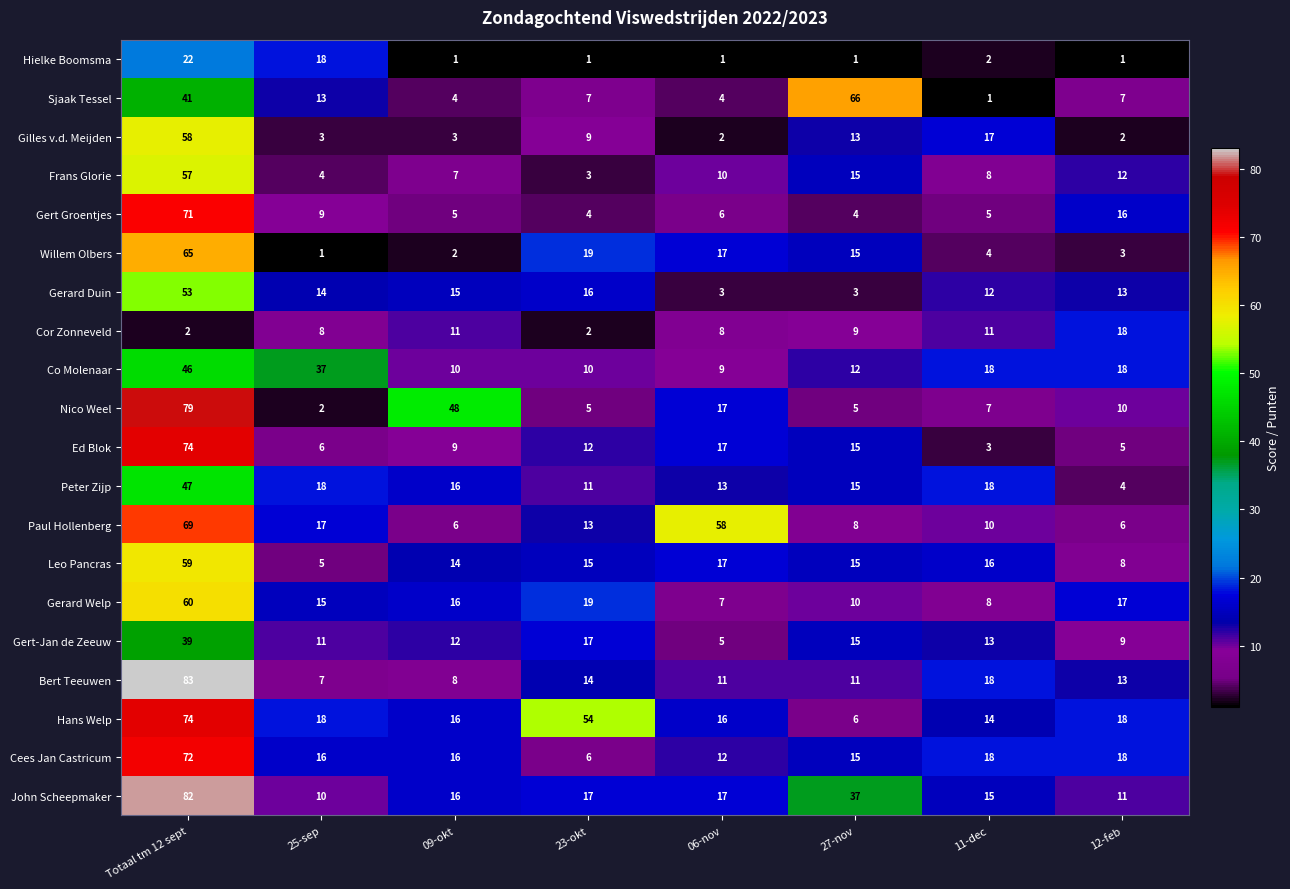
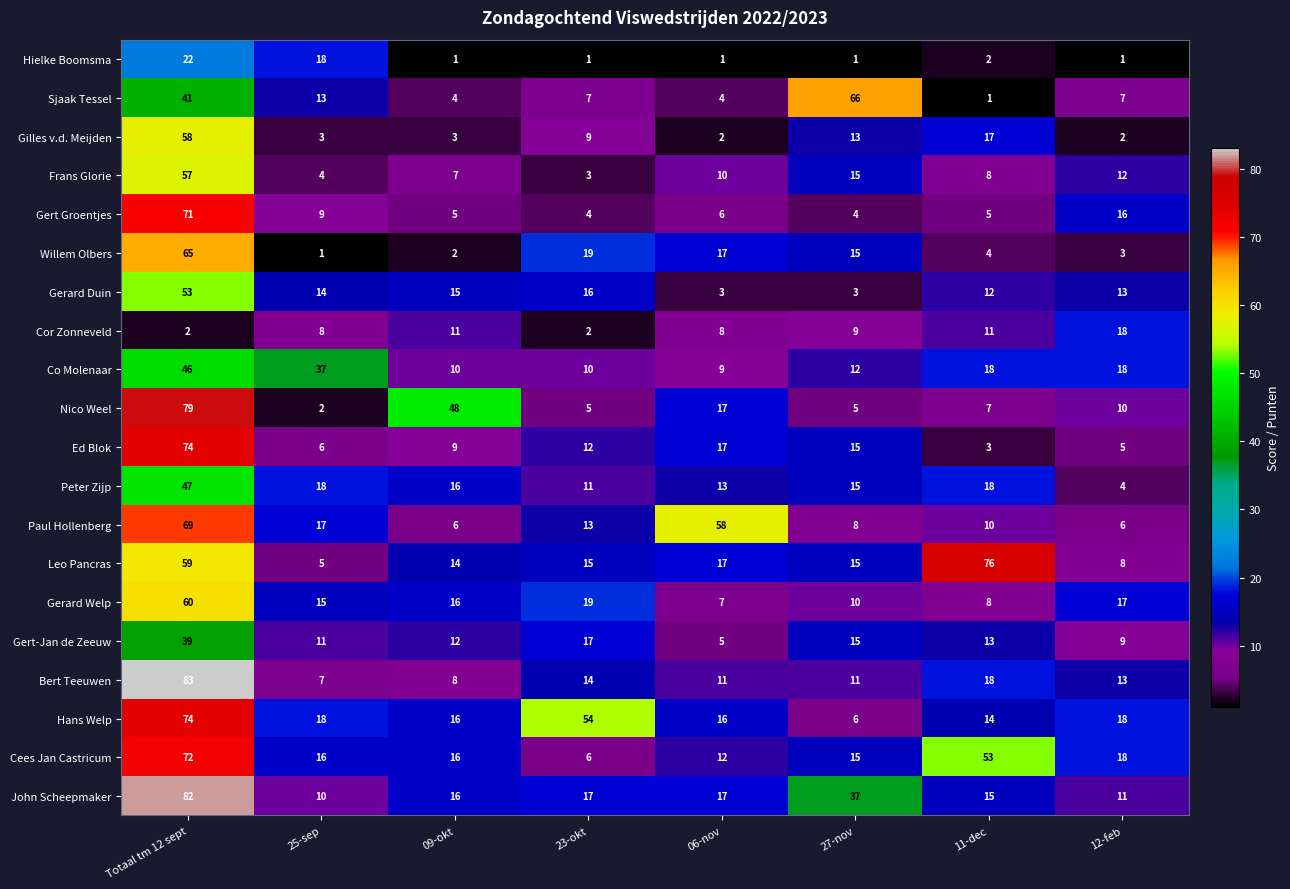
  {
    "Hielke Boomsma": {
      "Totaal tm 12 sept": 22,
      "25-sep": 18,
      "09-okt": 1,
      "23-okt": 1,
      "06-nov": 1,
      "27-nov": 1,
      "11-dec": 2,
      "12-feb": 1
    },
    "Sjaak Tessel": {
      "Totaal tm 12 sept": 41,
      "25-sep": 13,
      "09-okt": 4,
      "23-okt": 7,
      "06-nov": 4,
      "27-nov": 66,
      "11-dec": 1,
      "12-feb": 7
    },
    "Gilles v.d. Meijden": {
      "Totaal tm 12 sept": 58,
      "25-sep": 3,
      "09-okt": 3,
      "23-okt": 9,
      "06-nov": 2,
      "27-nov": 13,
      "11-dec": 17,
      "12-feb": 2
    },
    "Frans Glorie": {
      "Totaal tm 12 sept": 57,
      "25-sep": 4,
      "09-okt": 7,
      "23-okt": 3,
      "06-nov": 10,
      "27-nov": 15,
      "11-dec": 8,
      "12-feb": 12
    },
    "Gert Groentjes": {
      "Totaal tm 12 sept": 71,
      "25-sep": 9,
      "09-okt": 5,
      "23-okt": 4,
      "06-nov": 6,
      "27-nov": 4,
      "11-dec": 5,
      "12-feb": 16
    },
    "Willem Olbers": {
      "Totaal tm 12 sept": 65,
      "25-sep": 1,
      "09-okt": 2,
      "23-okt": 19,
      "06-nov": 17,
      "27-nov": 15,
      "11-dec": 4,
      "12-feb": 3
    },
    "Gerard Duin": {
      "Totaal tm 12 sept": 53,
      "25-sep": 14,
      "09-okt": 15,
      "23-okt": 16,
      "06-nov": 3,
      "27-nov": 3,
      "11-dec": 12,
      "12-feb": 13
    },
    "Cor Zonneveld": {
      "Totaal tm 12 sept": 2,
      "25-sep": 8,
      "09-okt": 11,
      "23-okt": 2,
      "06-nov": 8,
      "27-nov": 9,
      "11-dec": 11,
      "12-feb": 18
    },
    "Co Molenaar": {
      "Totaal tm 12 sept": 46,
      "25-sep": 37,
      "09-okt": 10,
      "23-okt": 10,
      "06-nov": 9,
      "27-nov": 12,
      "11-dec": 18,
      "12-feb": 18
    },
    "Nico Weel": {
      "Totaal tm 12 sept": 79,
      "25-sep": 2,
      "09-okt": 48,
      "23-okt": 5,
      "06-nov": 17,
      "27-nov": 5,
      "11-dec": 7,
      "12-feb": 10
    },
    "Ed Blok": {
      "Totaal tm 12 sept": 74,
      "25-sep": 6,
      "09-okt": 9,
      "23-okt": 12,
      "06-nov": 17,
      "27-nov": 15,
      "11-dec": 3,
      "12-feb": 5
    },
    "Peter Zijp": {
      "Totaal tm 12 sept": 47,
      "25-sep": 18,
      "09-okt": 16,
      "23-okt": 11,
      "06-nov": 13,
      "27-nov": 15,
      "11-dec": 18,
      "12-feb": 4
    },
    "Paul Hollenberg": {
      "Totaal tm 12 sept": 69,
      "25-sep": 17,
      "09-okt": 6,
      "23-okt": 13,
      "06-nov": 58,
      "27-nov": 8,
      "11-dec": 10,
      "12-feb": 6
    },
    "Leo Pancras": {
      "Totaal tm 12 sept": 59,
      "25-sep": 5,
      "09-okt": 14,
      "23-okt": 15,
      "06-nov": 17,
      "27-nov": 15,
-     "11-dec": 16,
+     "11-dec": 76,
      "12-feb": 8
    },
    "Gerard Welp": {
      "Totaal tm 12 sept": 60,
      "25-sep": 15,
      "09-okt": 16,
      "23-okt": 19,
      "06-nov": 7,
      "27-nov": 10,
      "11-dec": 8,
      "12-feb": 17
    },
    "Gert-Jan de Zeeuw": {
      "Totaal tm 12 sept": 39,
      "25-sep": 11,
      "09-okt": 12,
      "23-okt": 17,
      "06-nov": 5,
      "27-nov": 15,
      "11-dec": 13,
      "12-feb": 9
    },
    "Bert Teeuwen": {
      "Totaal tm 12 sept": 83,
      "25-sep": 7,
      "09-okt": 8,
      "23-okt": 14,
      "06-nov": 11,
      "27-nov": 11,
      "11-dec": 18,
      "12-feb": 13
    },
    "Hans Welp": {
      "Totaal tm 12 sept": 74,
      "25-sep": 18,
      "09-okt": 16,
      "23-okt": 54,
      "06-nov": 16,
      "27-nov": 6,
      "11-dec": 14,
      "12-feb": 18
    },
    "Cees Jan Castricum": {
      "Totaal tm 12 sept": 72,
      "25-sep": 16,
      "09-okt": 16,
      "23-okt": 6,
      "06-nov": 12,
      "27-nov": 15,
-     "11-dec": 18,
+     "11-dec": 53,
      "12-feb": 18
    },
    "John Scheepmaker": {
      "Totaal tm 12 sept": 82,
      "25-sep": 10,
      "09-okt": 16,
      "23-okt": 17,
      "06-nov": 17,
      "27-nov": 37,
      "11-dec": 15,
      "12-feb": 11
    }
  }
